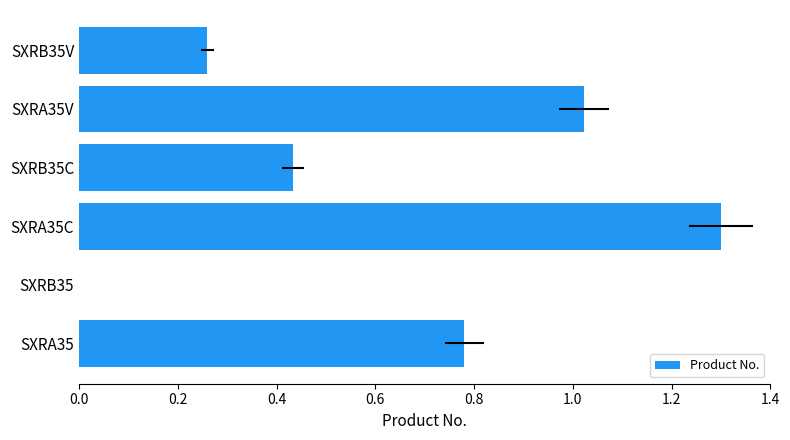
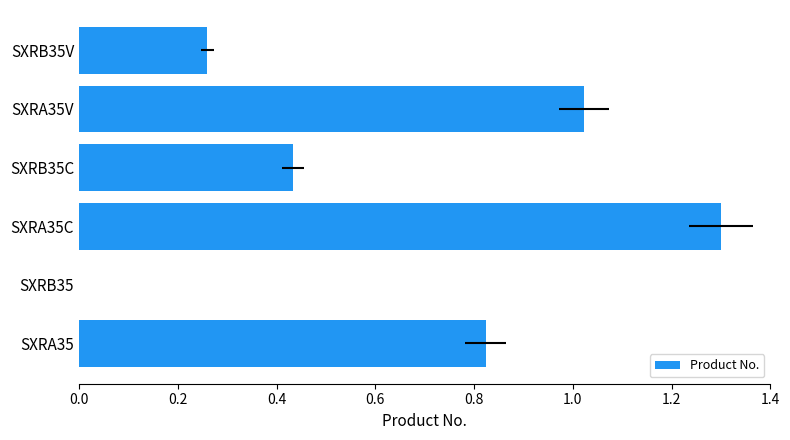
  {
    "SXRB35V": 0.26,
    "SXRA35V": 1.02,
    "SXRB35C": 0.43,
    "SXRA35C": 1.30,
    "SXRB35": 0.00,
-   "SXRA35": 0.78
+   "SXRA35": 0.82
  }
